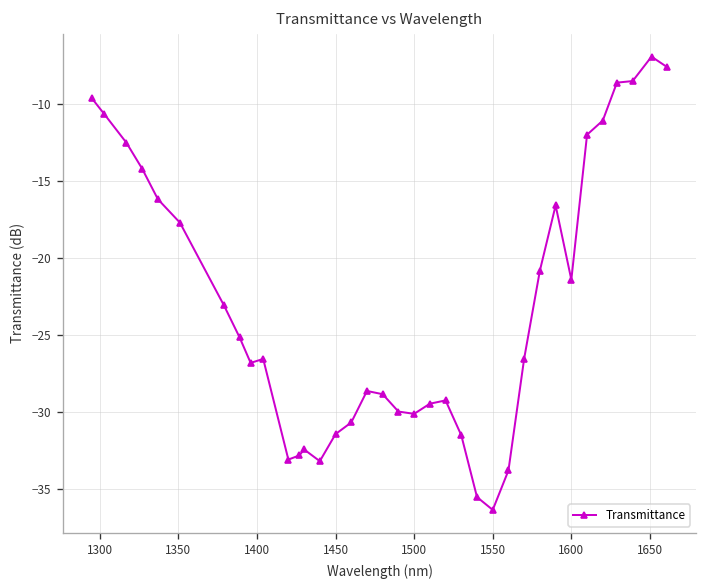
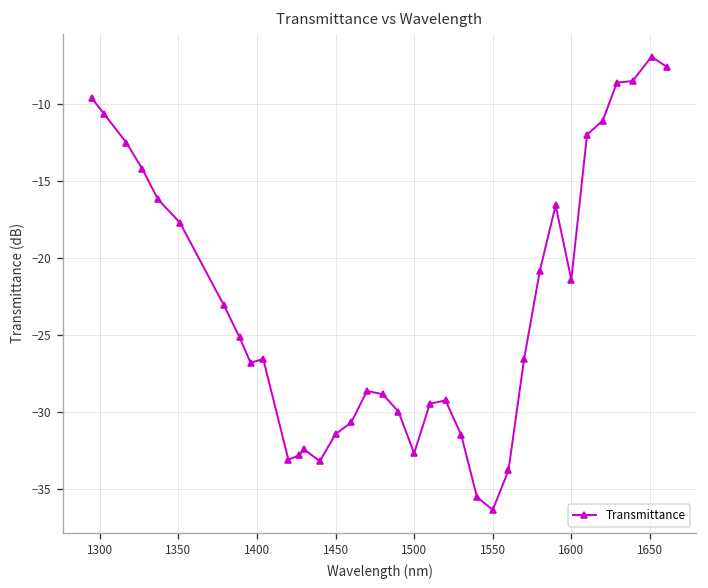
  {
    "1450": -31.4,
-   "1500": -30.1,
+   "1500": -32.7,
    "1550": -36.3,
    "1600": -21.4
  }
